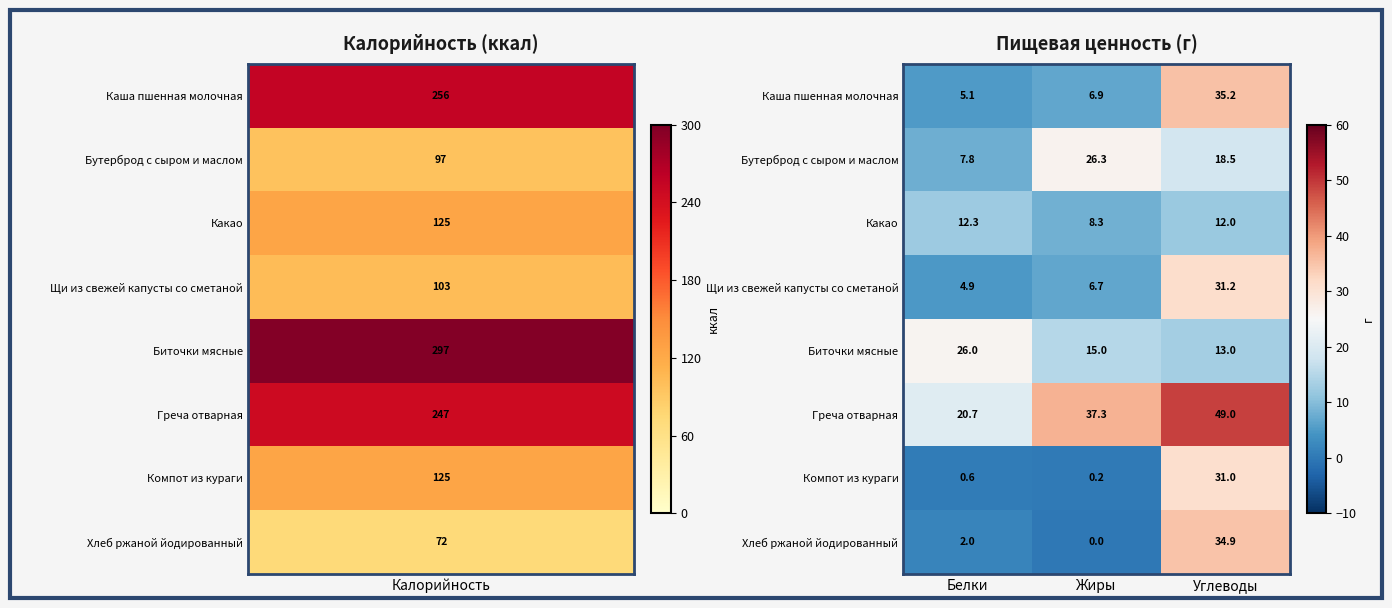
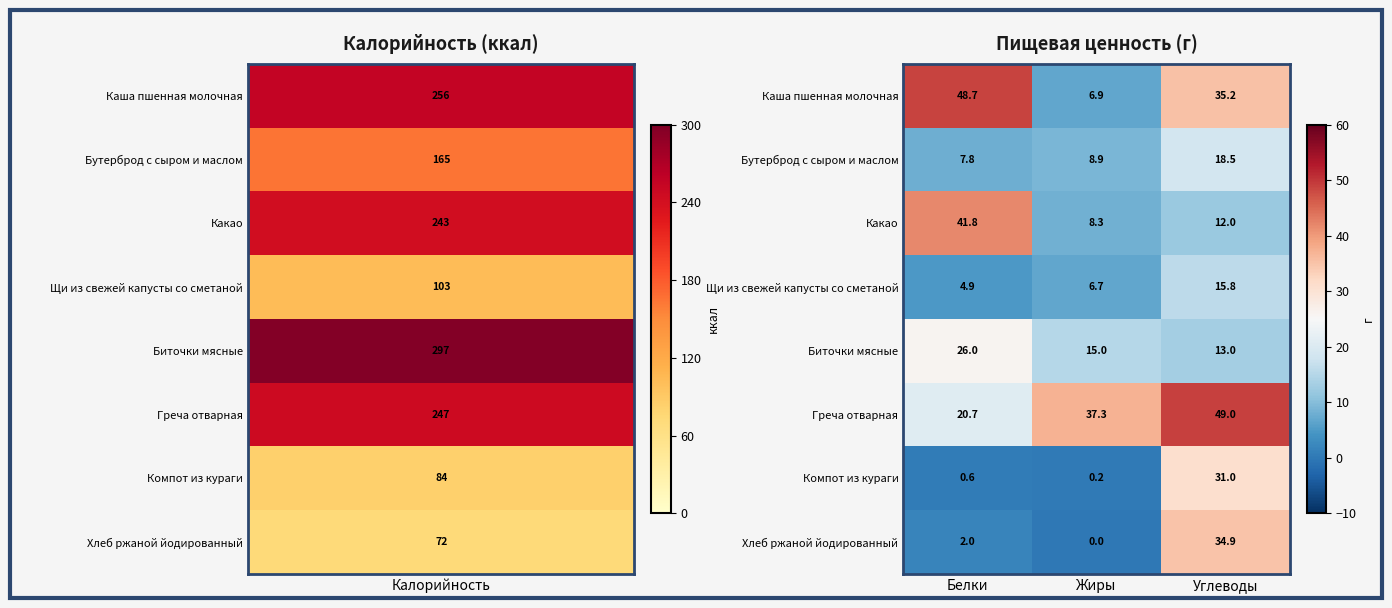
  {
    "Калорийность (ккал)": {
      "Каша пшенная молочная": {
        "Калорийность": 256
      },
      "Бутерброд с сыром и маслом": {
-       "Калорийность": 97
+       "Калорийность": 165
      },
      "Какао": {
-       "Калорийность": 125
+       "Калорийность": 243
      },
      "Щи из свежей капусты со сметаной": {
        "Калорийность": 103
      },
      "Биточки мясные": {
        "Калорийность": 297
      },
      "Греча отварная": {
        "Калорийность": 247
      },
      "Компот из кураги": {
-       "Калорийность": 125
+       "Калорийность": 84
      },
      "Хлеб ржаной йодированный": {
        "Калорийность": 72
      }
    },
    "Пищевая ценность (г)": {
      "Каша пшенная молочная": {
-       "Белки": 5.1,
+       "Белки": 48.7,
        "Жиры": 6.9,
        "Углеводы": 35.2
      },
      "Бутерброд с сыром и маслом": {
        "Белки": 7.8,
-       "Жиры": 26.3,
+       "Жиры": 8.9,
        "Углеводы": 18.5
      },
      "Какао": {
-       "Белки": 12.3,
+       "Белки": 41.8,
        "Жиры": 8.3,
        "Углеводы": 12.0
      },
      "Щи из свежей капусты со сметаной": {
        "Белки": 4.9,
        "Жиры": 6.7,
-       "Углеводы": 31.2
+       "Углеводы": 15.8
      },
      "Биточки мясные": {
        "Белки": 26.0,
        "Жиры": 15.0,
        "Углеводы": 13.0
      },
      "Греча отварная": {
        "Белки": 20.7,
        "Жиры": 37.3,
        "Углеводы": 49.0
      },
      "Компот из кураги": {
        "Белки": 0.6,
        "Жиры": 0.2,
        "Углеводы": 31.0
      },
      "Хлеб ржаной йодированный": {
        "Белки": 2.0,
        "Жиры": 0.0,
        "Углеводы": 34.9
      }
    }
  }
